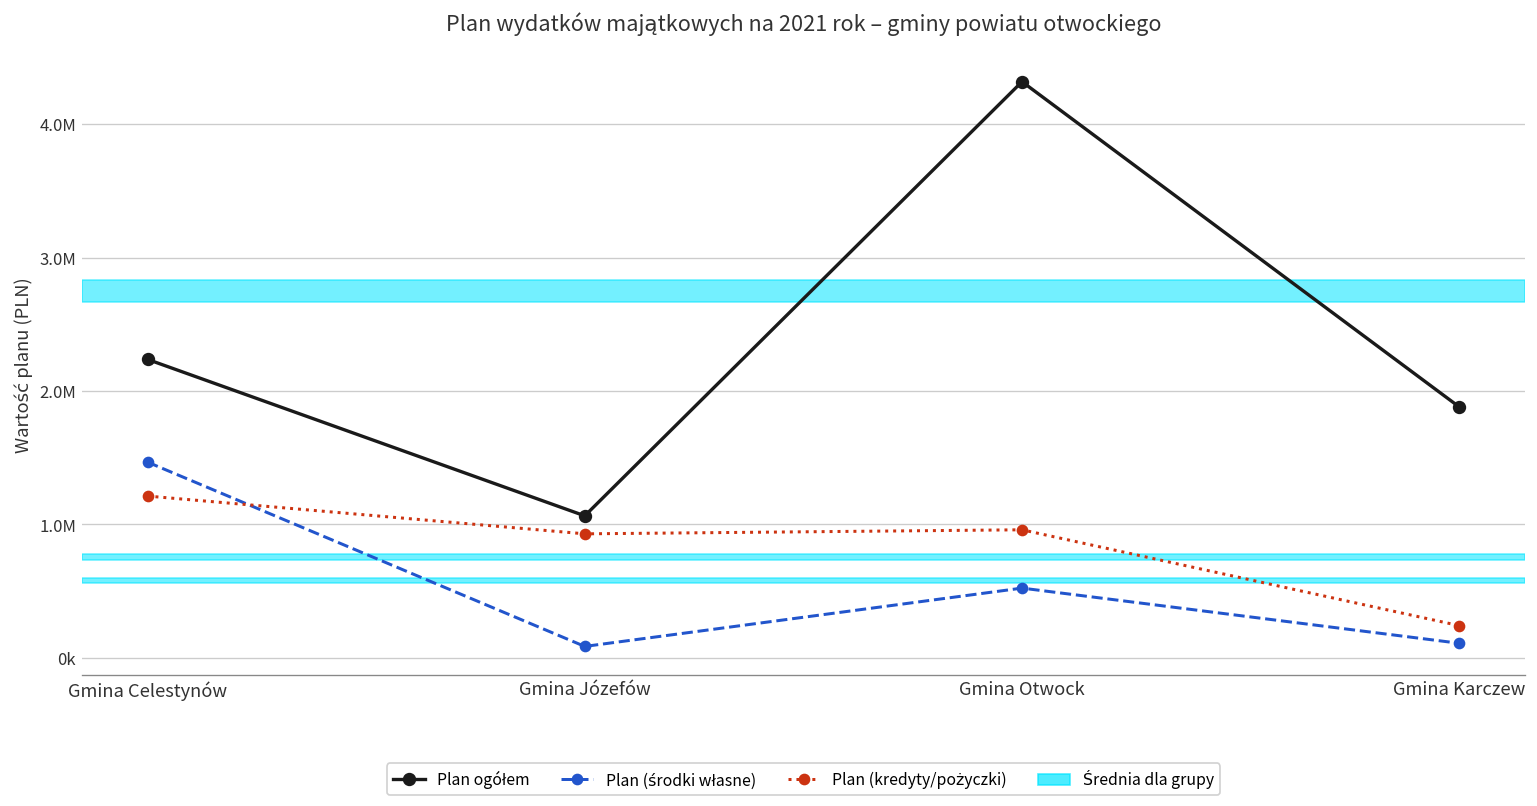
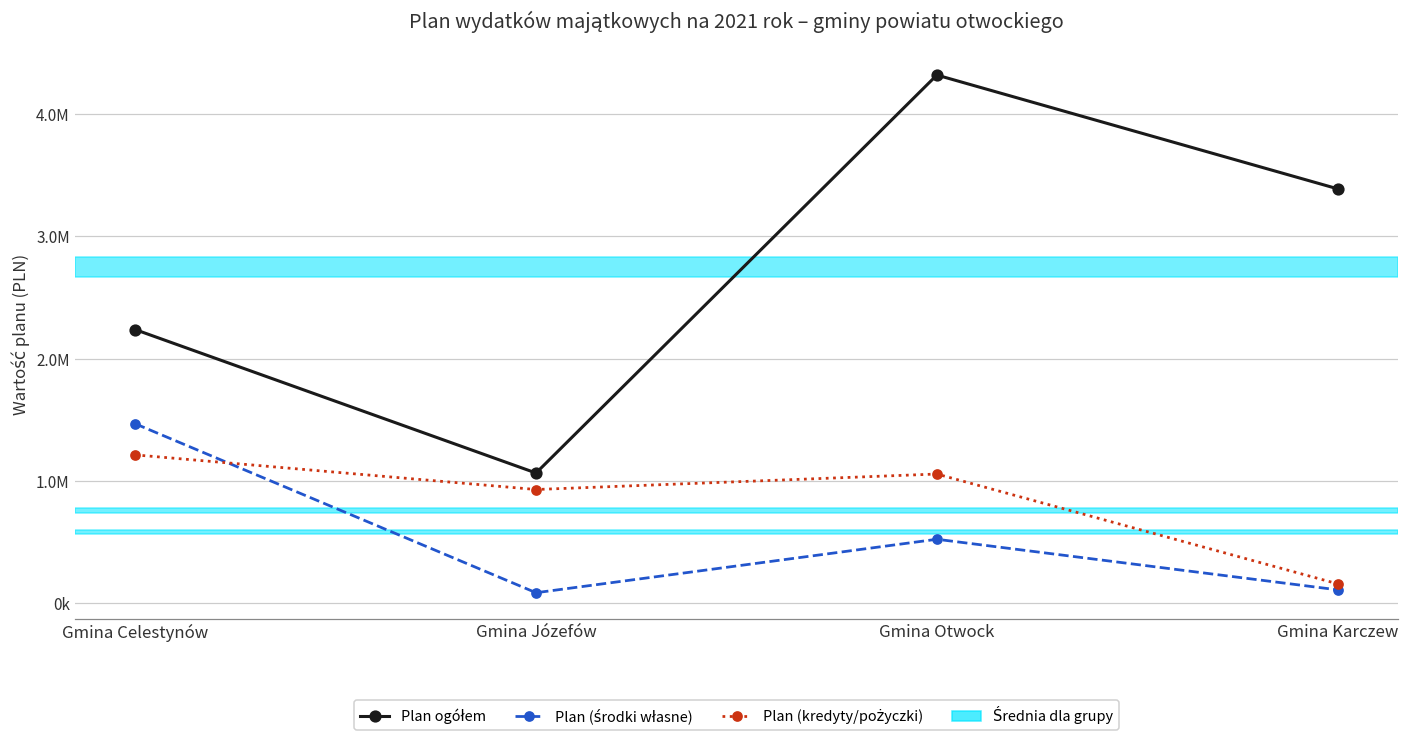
  {
    "Plan ogółem": {
      "Gmina Celestynów": 2240000,
      "Gmina Józefów": 1060000,
      "Gmina Otwock": 4320000,
-     "Gmina Karczew": 1880000
+     "Gmina Karczew": 3390000
    },
    "Plan (środki własne)": {
      "Gmina Celestynów": 1470000,
      "Gmina Józefów": 90000,
      "Gmina Otwock": 520000,
      "Gmina Karczew": 110000
    },
    "Plan (kredyty/pożyczki)": {
      "Gmina Celestynów": 1210000,
      "Gmina Józefów": 930000,
-     "Gmina Otwock": 960000,
-     "Gmina Karczew": 240000
+     "Gmina Otwock": 1060000,
+     "Gmina Karczew": 160000
    }
  }
